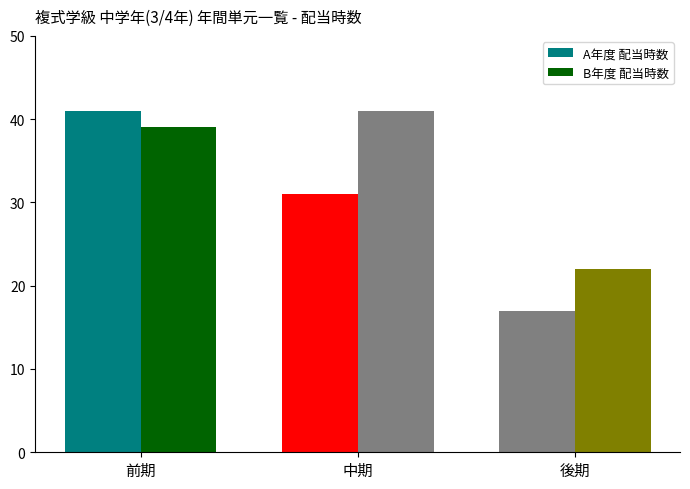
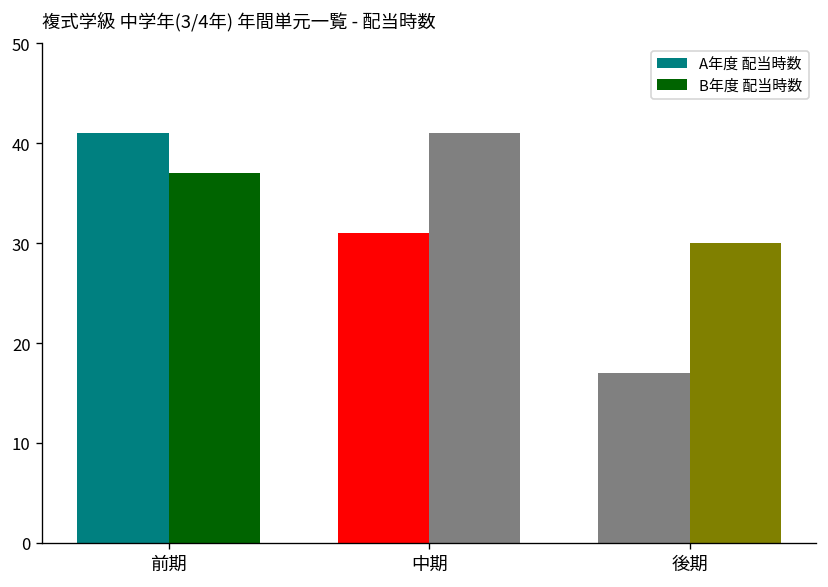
  {
    "A年度 配当時数": {
      "前期": 41,
      "中期": 31,
      "後期": 17
    },
    "B年度 配当時数": {
-     "前期": 39,
+     "前期": 37,
      "中期": 41,
-     "後期": 22
+     "後期": 30
    }
  }
